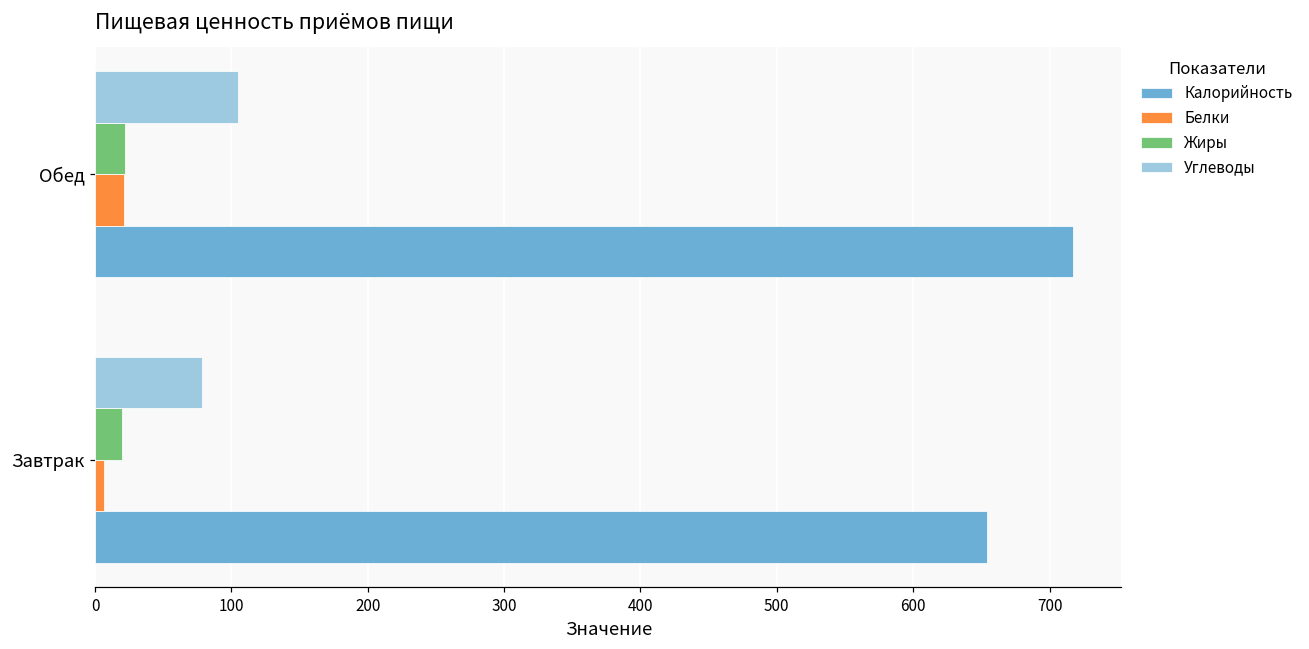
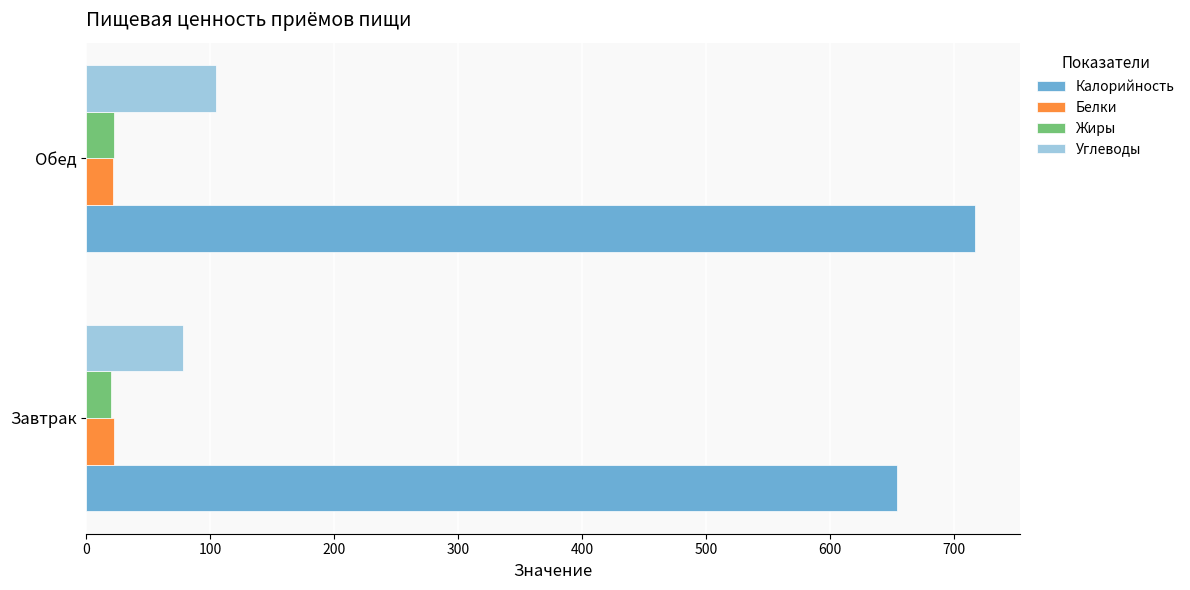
  {
    "Белки": {
      "Обед": 21,
-     "Завтрак": 6
+     "Завтрак": 22
    },
    "Жиры": {
      "Обед": 22,
      "Завтрак": 20
    }
  }
